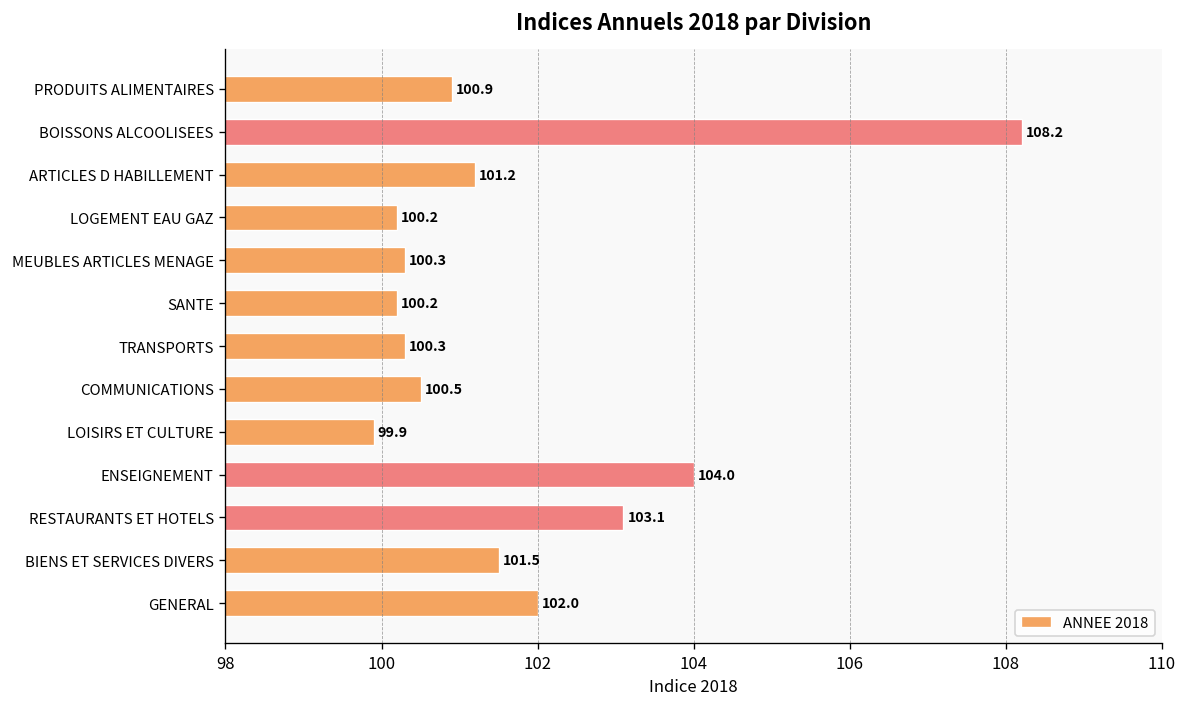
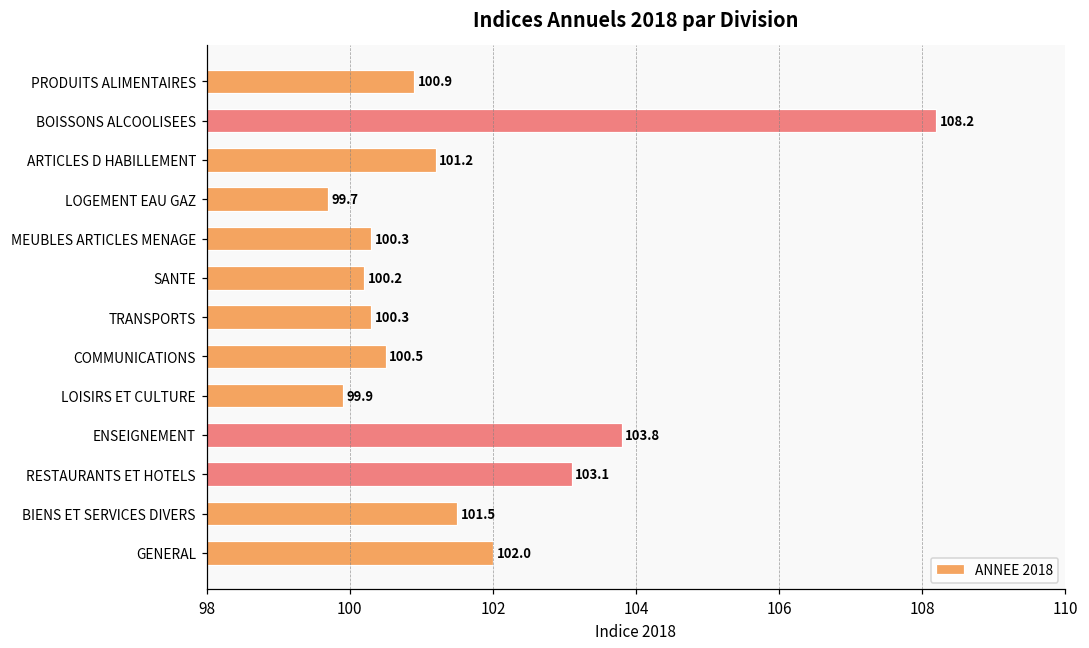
  {
    "PRODUITS ALIMENTAIRES": 100.9,
    "BOISSONS ALCOOLISEES": 108.2,
    "ARTICLES D HABILLEMENT": 101.2,
-   "LOGEMENT EAU GAZ": 100.2,
+   "LOGEMENT EAU GAZ": 99.7,
    "MEUBLES ARTICLES MENAGE": 100.3,
    "SANTE": 100.2,
    "TRANSPORTS": 100.3,
    "COMMUNICATIONS": 100.5,
    "LOISIRS ET CULTURE": 99.9,
-   "ENSEIGNEMENT": 104.0,
+   "ENSEIGNEMENT": 103.8,
    "RESTAURANTS ET HOTELS": 103.1,
    "BIENS ET SERVICES DIVERS": 101.5,
    "GENERAL": 102.0
  }
